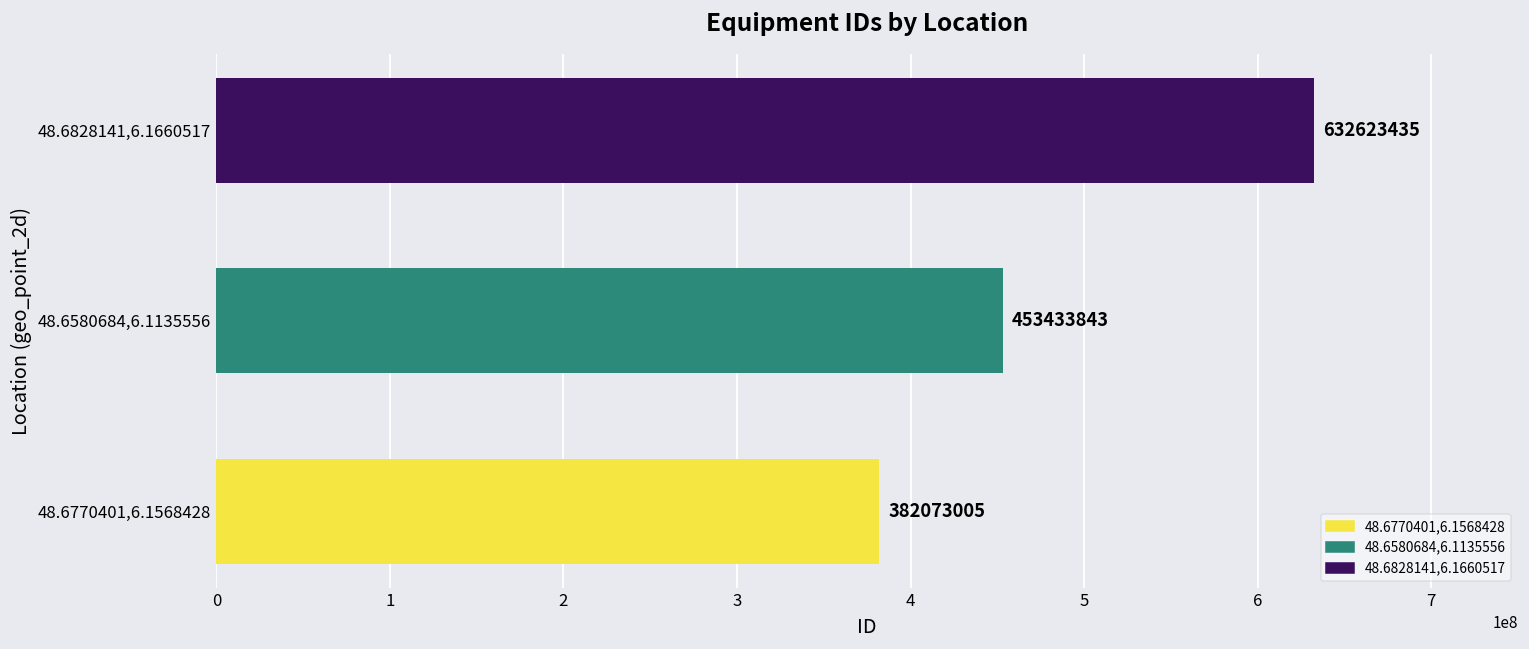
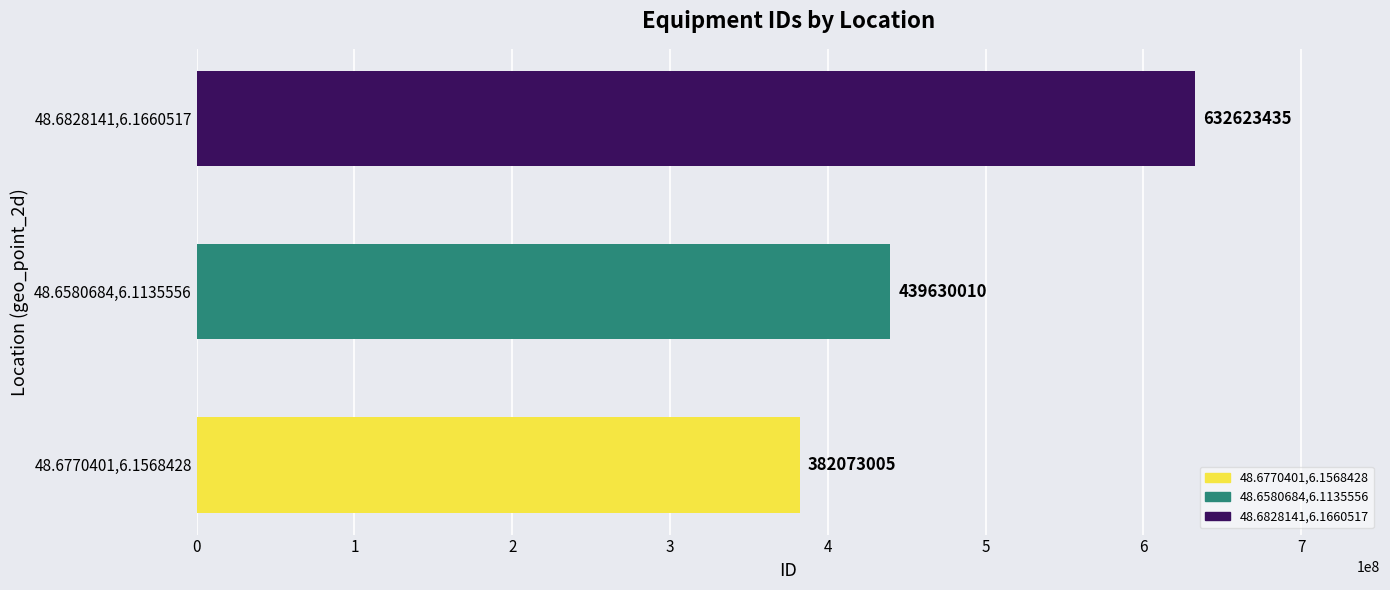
  {
    "48.6828141,6.1660517": 632623435,
-   "48.6580684,6.1135556": 453433843,
+   "48.6580684,6.1135556": 439630010,
    "48.6770401,6.1568428": 382073005
  }
